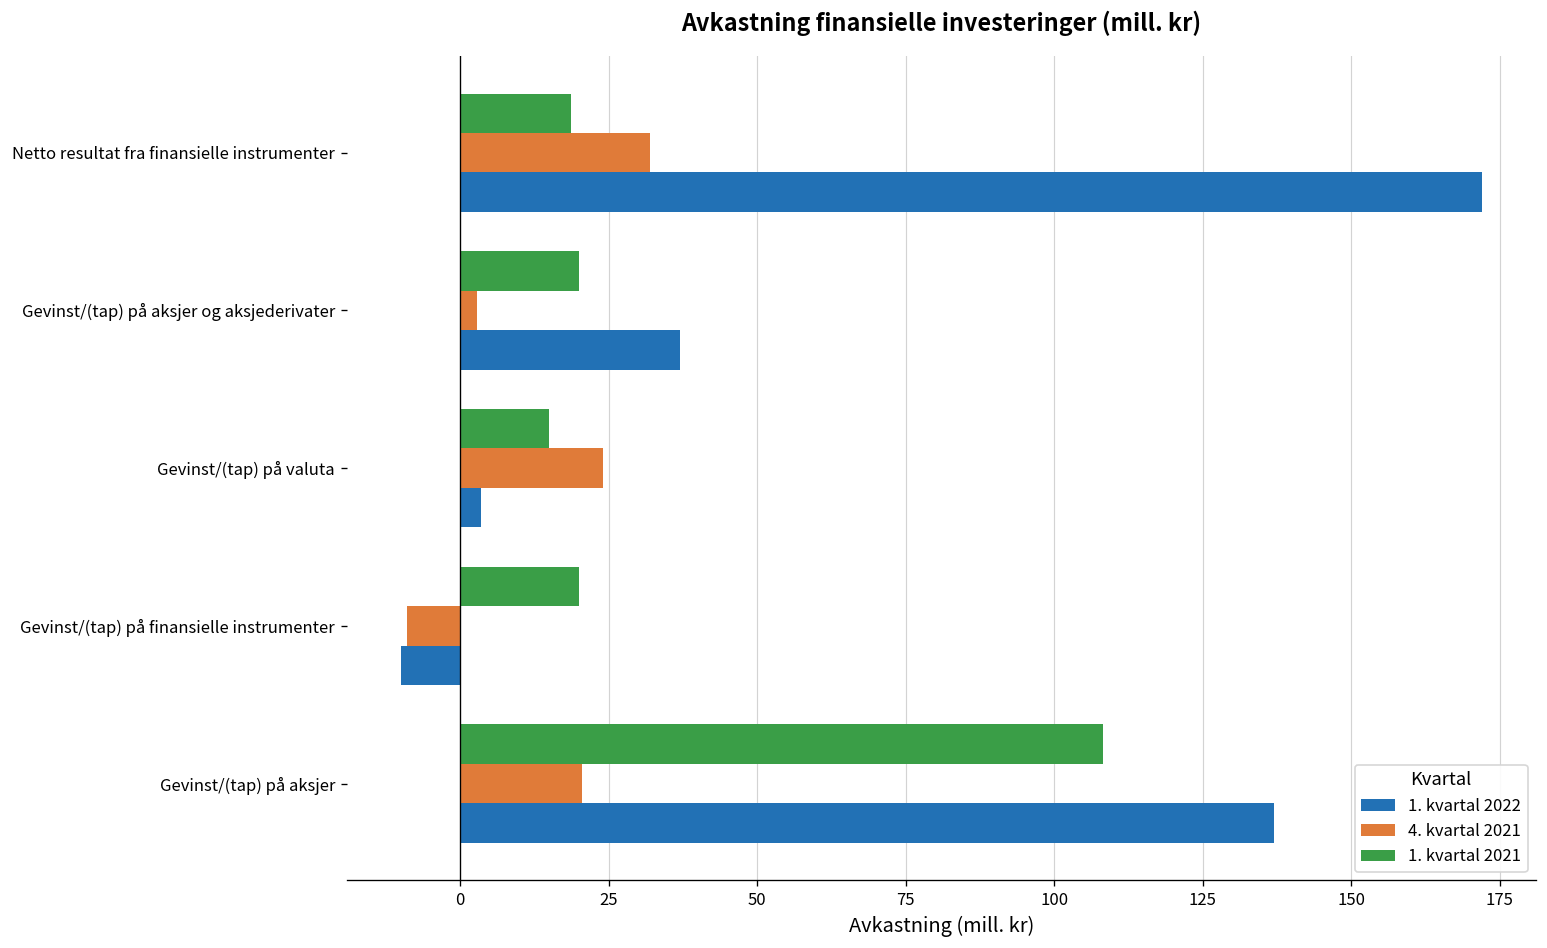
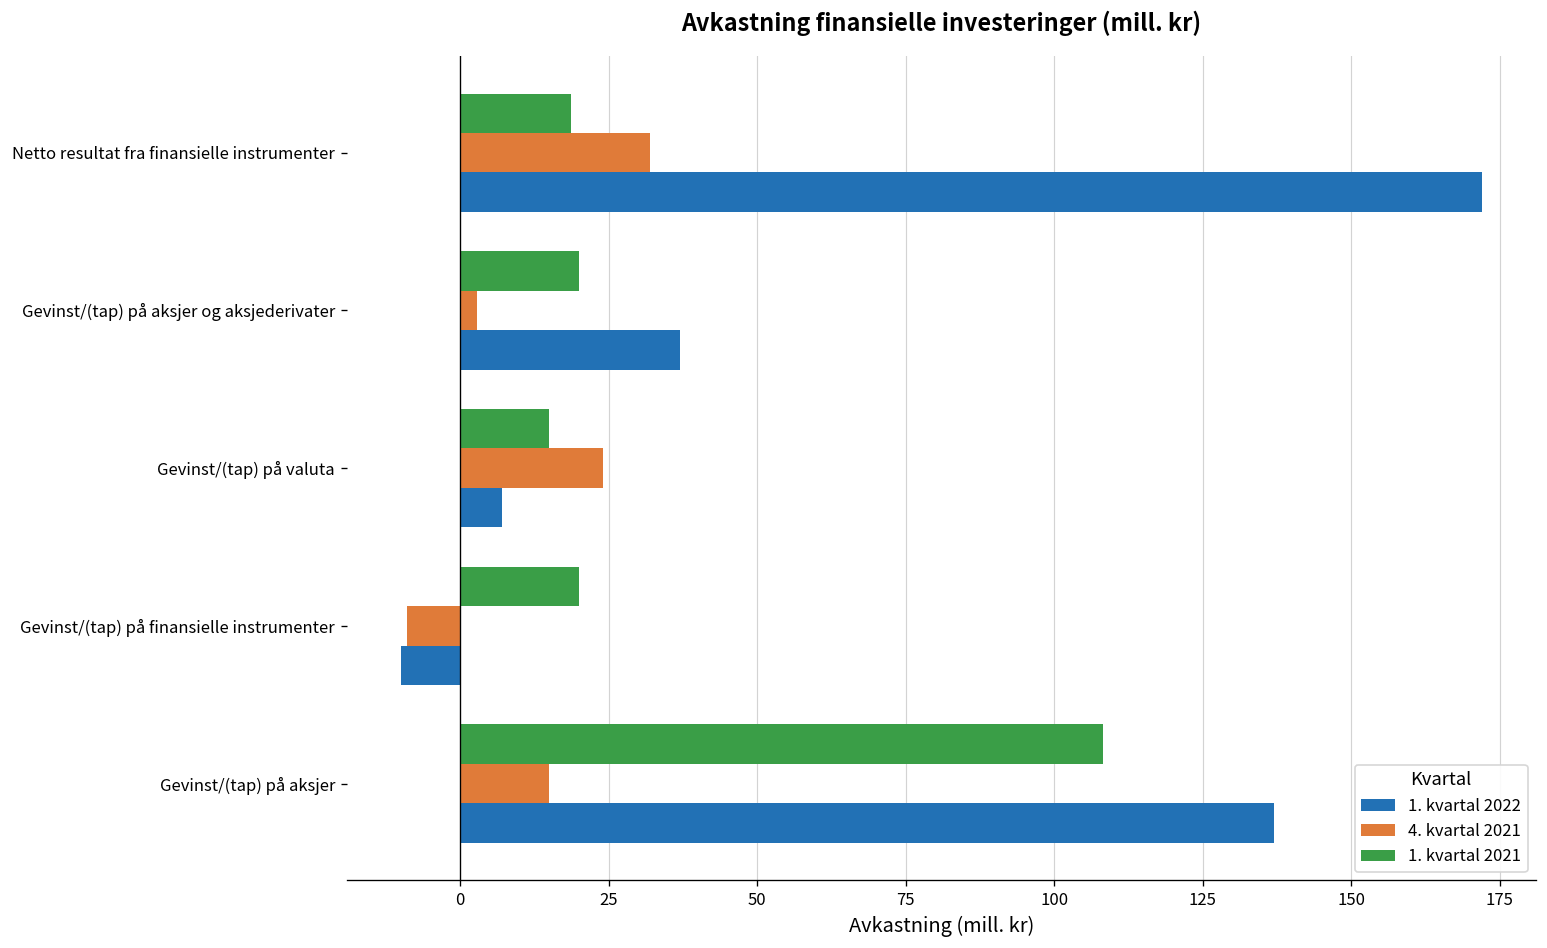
  {
    "1. kvartal 2022": {
      "Netto resultat fra finansielle instrumenter": 172,
      "Gevinst/(tap) på aksjer og aksjederivater": 37,
-     "Gevinst/(tap) på valuta": 4,
+     "Gevinst/(tap) på valuta": 7,
      "Gevinst/(tap) på finansielle instrumenter": -10,
      "Gevinst/(tap) på aksjer": 137
    },
    "4. kvartal 2021": {
      "Netto resultat fra finansielle instrumenter": 32,
      "Gevinst/(tap) på aksjer og aksjederivater": 3,
      "Gevinst/(tap) på valuta": 24,
      "Gevinst/(tap) på finansielle instrumenter": -9,
-     "Gevinst/(tap) på aksjer": 21
+     "Gevinst/(tap) på aksjer": 15
    },
    "1. kvartal 2021": {
      "Netto resultat fra finansielle instrumenter": 19,
      "Gevinst/(tap) på aksjer og aksjederivater": 20,
      "Gevinst/(tap) på valuta": 15,
      "Gevinst/(tap) på finansielle instrumenter": 20,
      "Gevinst/(tap) på aksjer": 108
    }
  }
